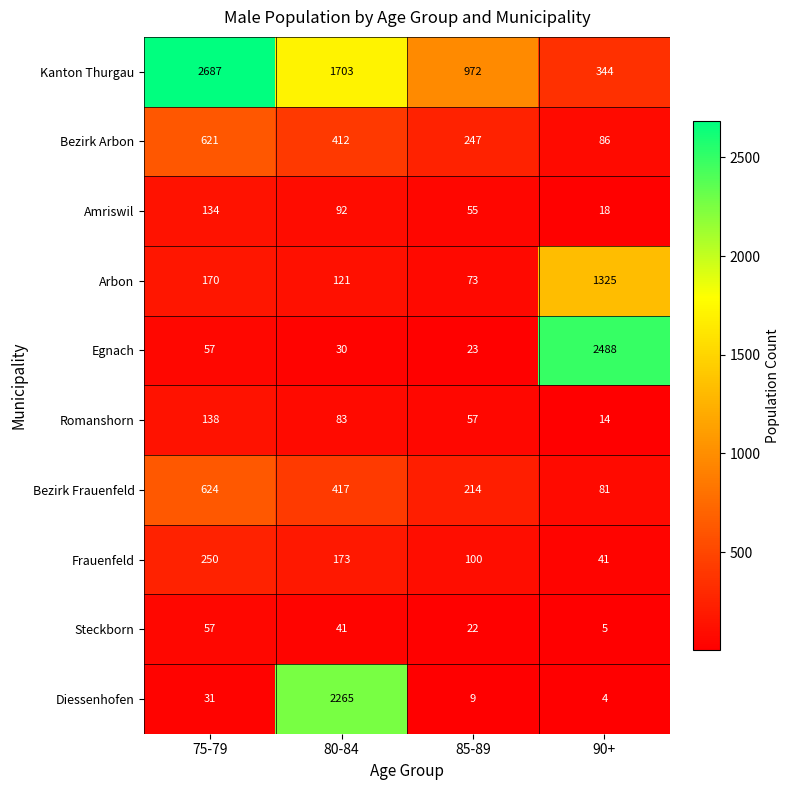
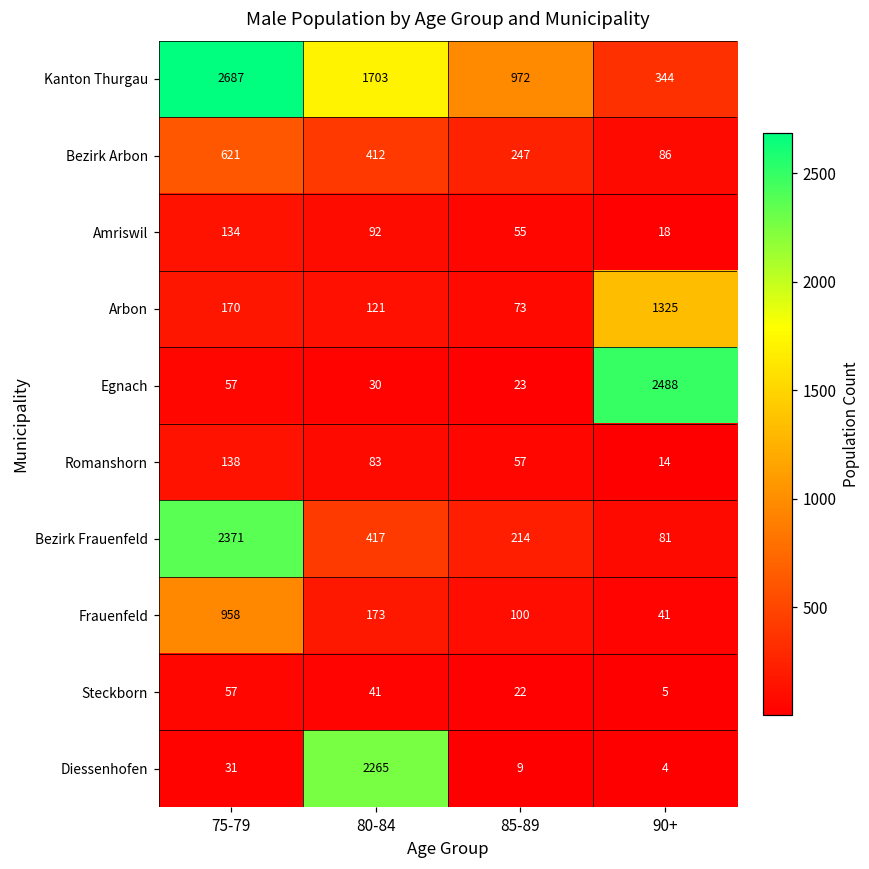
  {
    "Kanton Thurgau": {
      "75-79": 2687,
      "80-84": 1703,
      "85-89": 972,
      "90+": 344
    },
    "Bezirk Arbon": {
      "75-79": 621,
      "80-84": 412,
      "85-89": 247,
      "90+": 86
    },
    "Amriswil": {
      "75-79": 134,
      "80-84": 92,
      "85-89": 55,
      "90+": 18
    },
    "Arbon": {
      "75-79": 170,
      "80-84": 121,
      "85-89": 73,
      "90+": 1325
    },
    "Egnach": {
      "75-79": 57,
      "80-84": 30,
      "85-89": 23,
      "90+": 2488
    },
    "Romanshorn": {
      "75-79": 138,
      "80-84": 83,
      "85-89": 57,
      "90+": 14
    },
    "Bezirk Frauenfeld": {
-     "75-79": 624,
+     "75-79": 2371,
      "80-84": 417,
      "85-89": 214,
      "90+": 81
    },
    "Frauenfeld": {
-     "75-79": 250,
+     "75-79": 958,
      "80-84": 173,
      "85-89": 100,
      "90+": 41
    },
    "Steckborn": {
      "75-79": 57,
      "80-84": 41,
      "85-89": 22,
      "90+": 5
    },
    "Diessenhofen": {
      "75-79": 31,
      "80-84": 2265,
      "85-89": 9,
      "90+": 4
    }
  }
